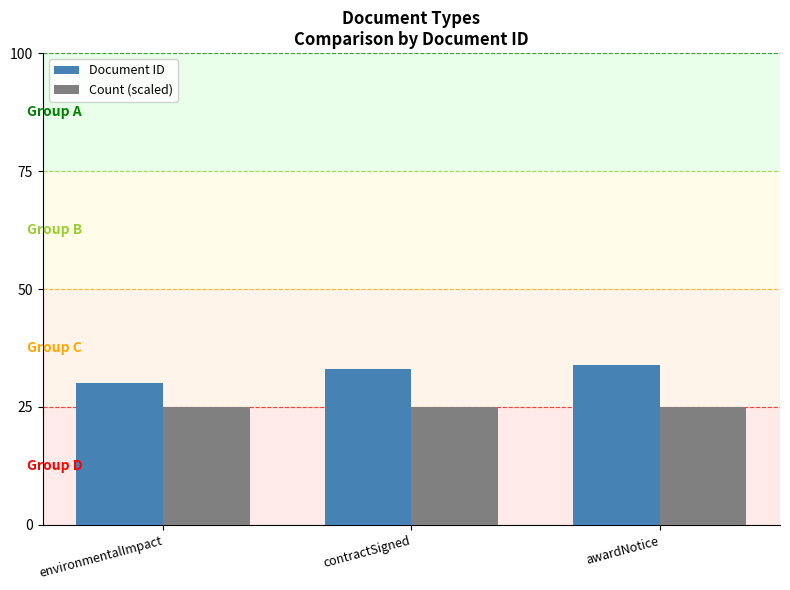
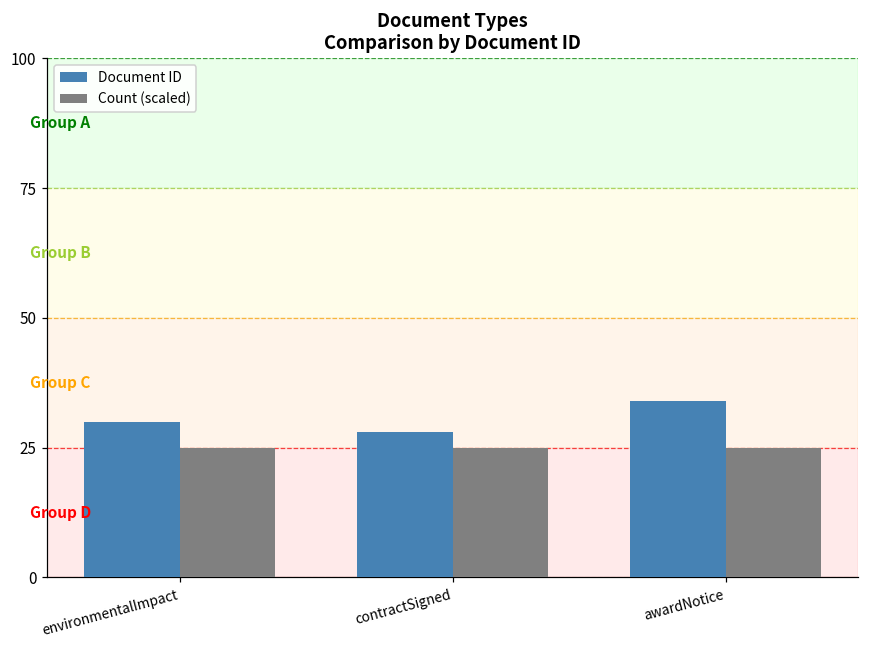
  {
    "Document ID": {
      "environmentalImpact": 30,
-     "contractSigned": 33,
+     "contractSigned": 28,
      "awardNotice": 34
    },
    "Count (scaled)": {
      "environmentalImpact": 25,
      "contractSigned": 25,
      "awardNotice": 25
    }
  }
